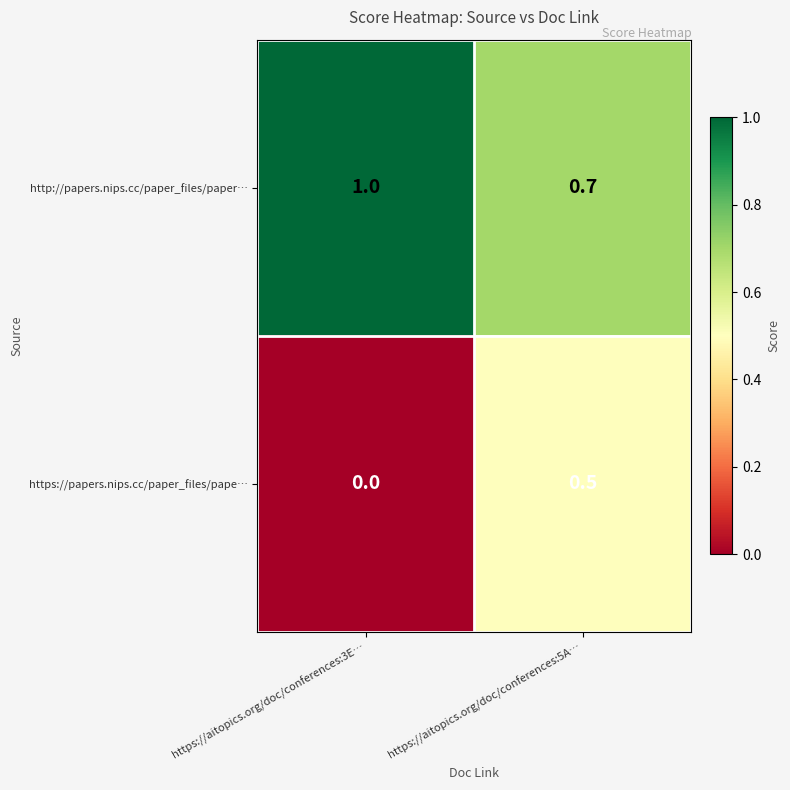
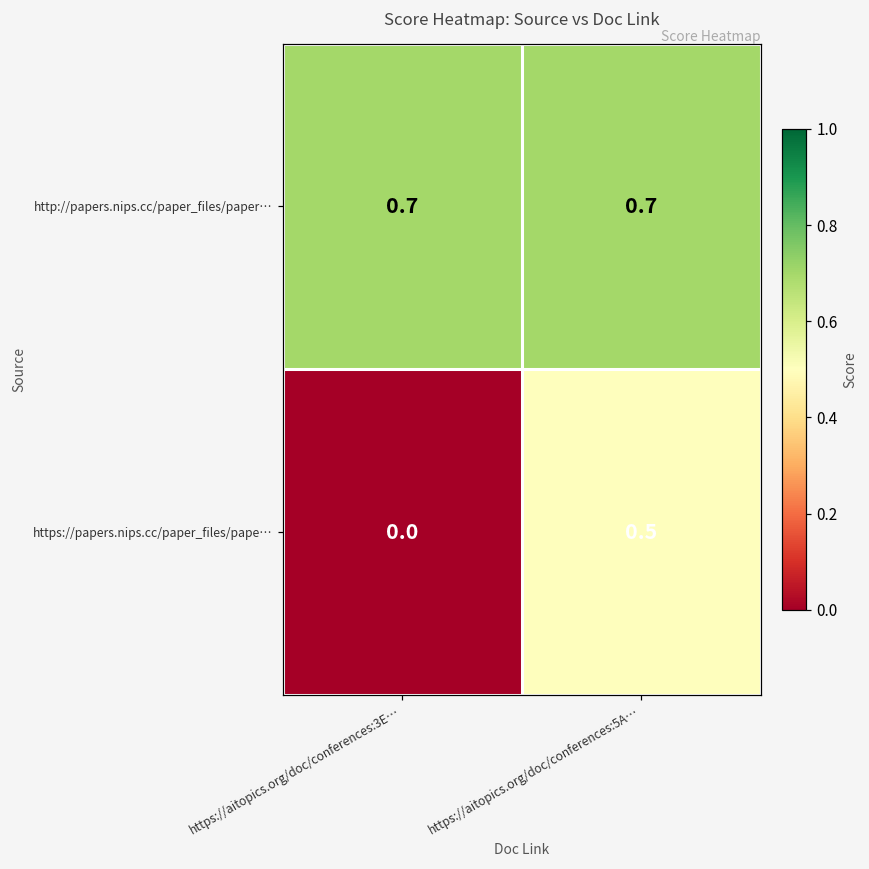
  {
    "http://papers.nips.cc/paper_files/paper…": {
-     "https://aitopics.org/doc/conferences:3E…": 1.0,
+     "https://aitopics.org/doc/conferences:3E…": 0.7,
      "https://aitopics.org/doc/conferences:5A…": 0.7
    },
    "https://papers.nips.cc/paper_files/pape…": {
      "https://aitopics.org/doc/conferences:3E…": 0.0,
      "https://aitopics.org/doc/conferences:5A…": 0.5
    }
  }
